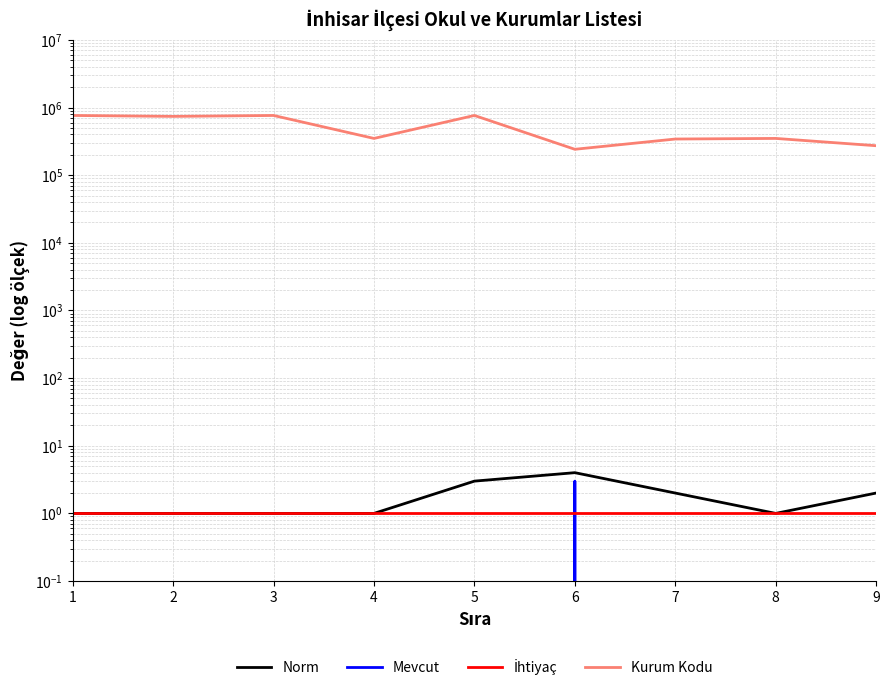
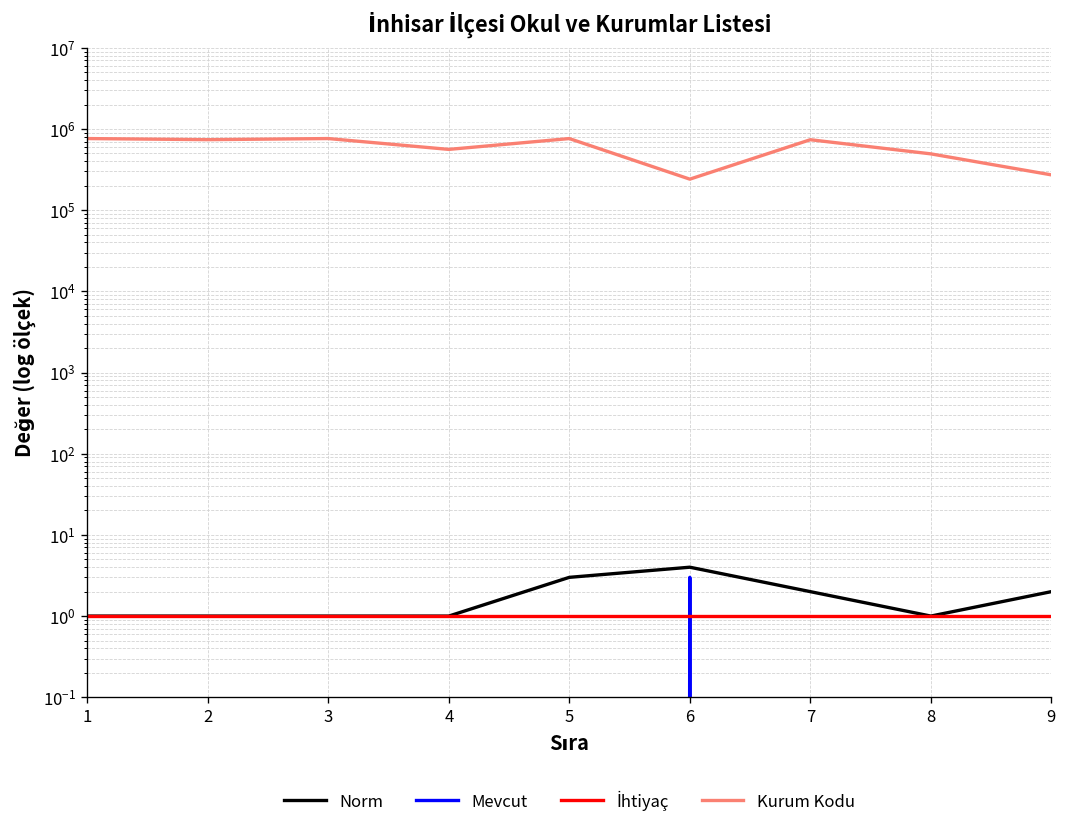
  {
    "Norm": {
      "5": 3,
      "6": 4,
      "7": 2,
      "9": 2
    },
    "Mevcut": {
      "6": 3
    },
    "İhtiyaç": {
      "5": 1,
      "6": 1,
      "7": 1,
      "9": 1
    },
    "Kurum Kodu": {
      "1": 800000,
      "2": 700000,
      "3": 800000,
-     "4": 300000,
+     "4": 600000,
      "5": 800000,
      "6": 240000,
-     "7": 300000,
-     "8": 300000,
+     "7": 700000,
+     "8": 500000,
      "9": 270000
    }
  }
